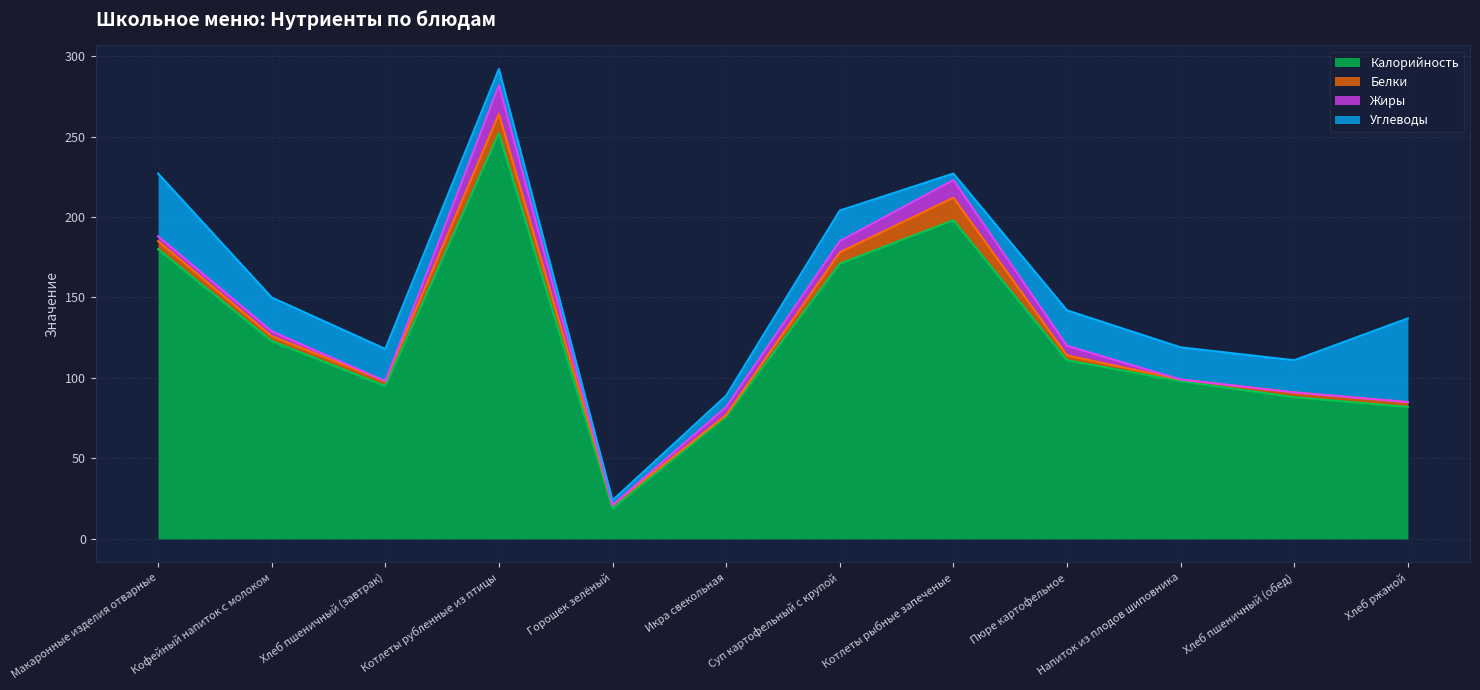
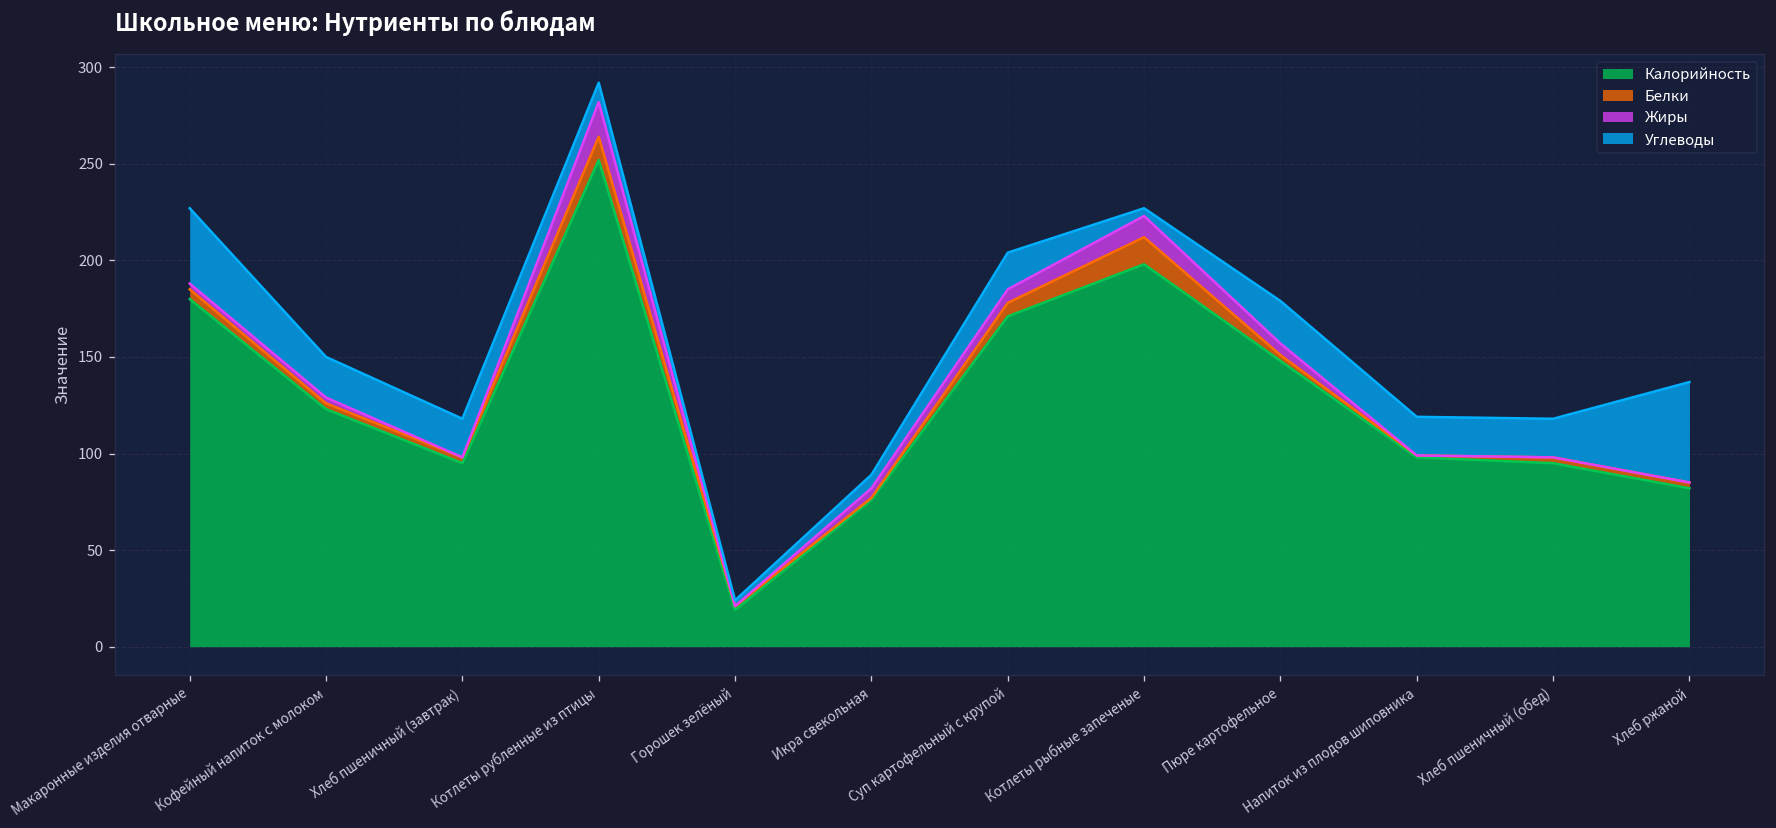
  {
    "Калорийность": {
      "Макаронные изделия отварные": 180,
      "Кофейный напиток с молоком": 123,
      "Хлеб пшеничный (завтрак)": 95,
      "Котлеты рубленные из птицы": 252,
      "Горошек зелёный": 19,
      "Суп картофельный с крупой": 171,
      "Котлеты рыбные запеченые": 198,
-     "Пюре картофельное": 111,
-     "Хлеб пшеничный (обед)": 88,
+     "Пюре картофельное": 148,
+     "Хлеб пшеничный (обед)": 95,
      "Хлеб ржаной": 82
    },
    "Белки": {
      "Макаронные изделия отварные": 5,
      "Кофейный напиток с молоком": 3,
      "Котлеты рубленные из птицы": 12,
      "Суп картофельный с крупой": 7,
      "Котлеты рыбные запеченые": 14,
      "Пюре картофельное": 3
    },
    "Жиры": {
      "Макаронные изделия отварные": 3,
      "Кофейный напиток с молоком": 3,
      "Котлеты рубленные из птицы": 18,
      "Икра свекольная": 5,
      "Суп картофельный с крупой": 7,
      "Котлеты рыбные запеченые": 11,
      "Пюре картофельное": 6
    },
    "Углеводы": {
      "Макаронные изделия отварные": 39,
      "Кофейный напиток с молоком": 21,
      "Хлеб пшеничный (завтрак)": 20,
      "Котлеты рубленные из птицы": 10,
      "Горошек зелёный": 3,
      "Икра свекольная": 7,
      "Суп картофельный с крупой": 19,
      "Котлеты рыбные запеченые": 4,
      "Пюре картофельное": 22,
      "Напиток из плодов шиповника": 20,
      "Хлеб пшеничный (обед)": 20,
      "Хлеб ржаной": 52
    }
  }
